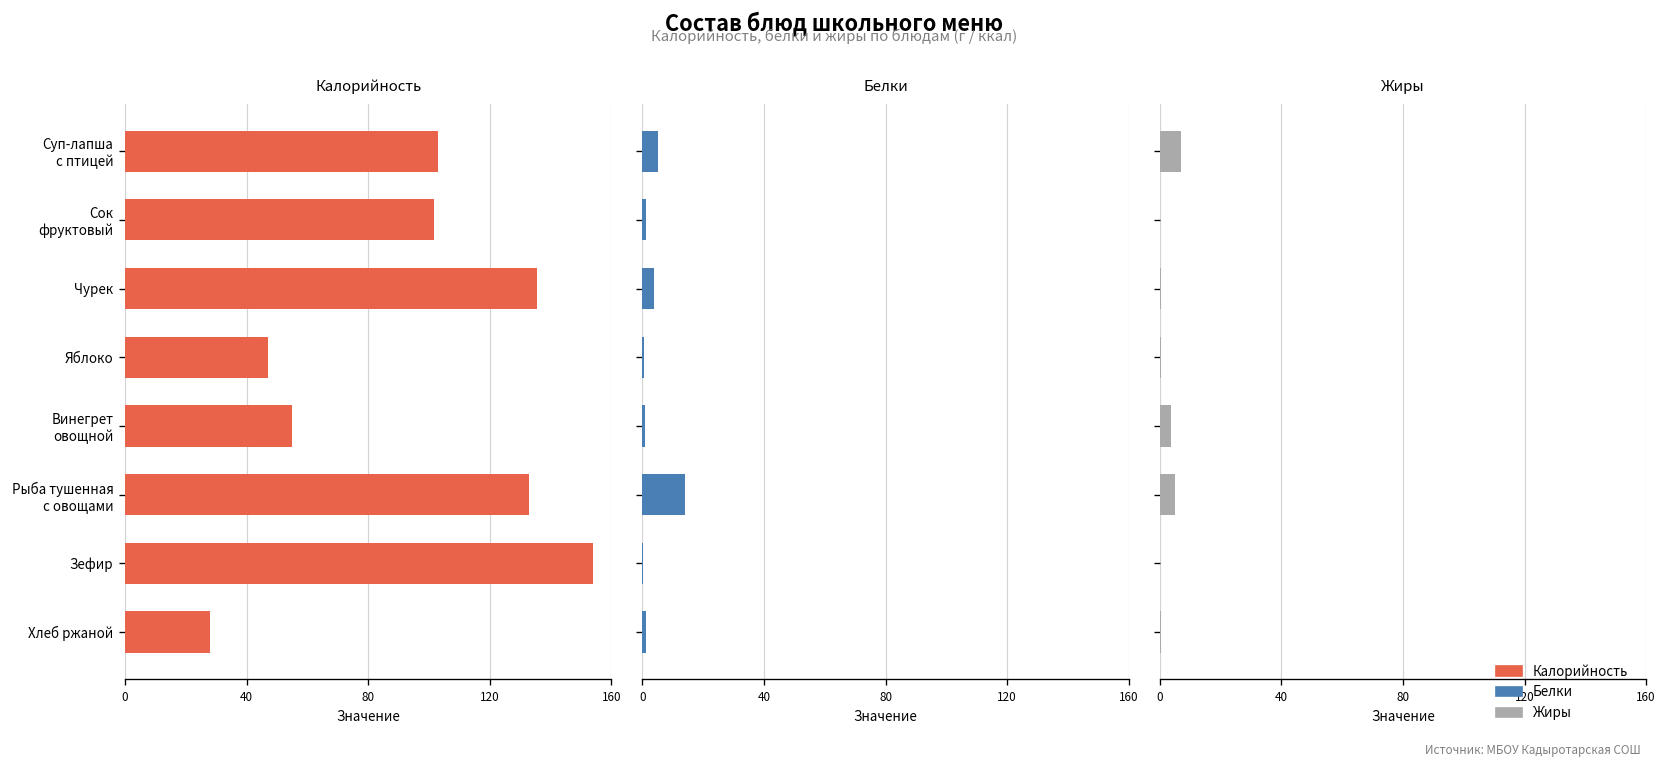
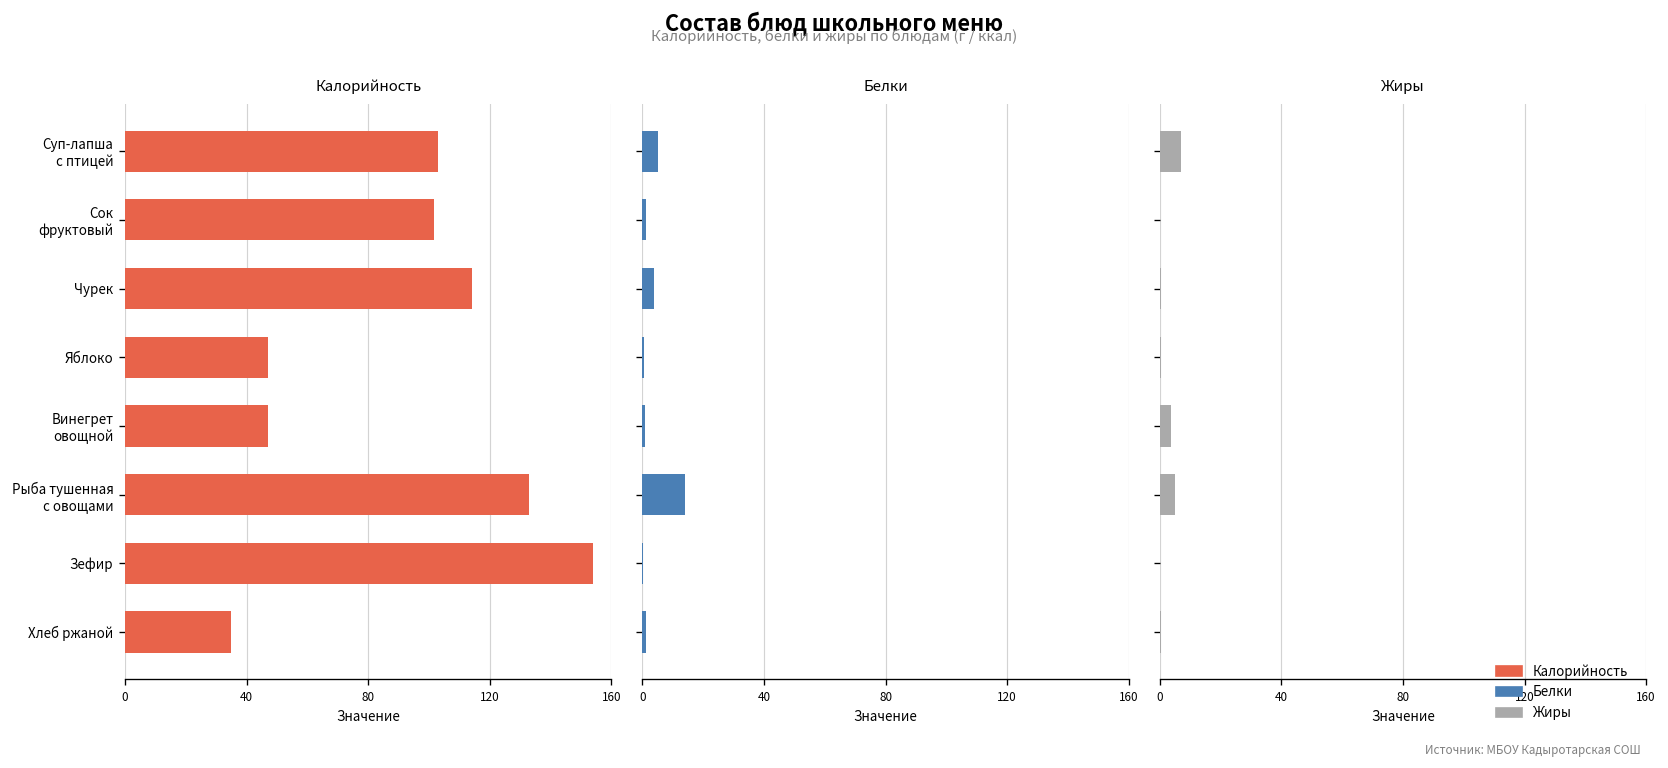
  {
    "Калорийность": {
      "Суп-лапша с птицей": 103,
      "Сок фруктовый": 102,
-     "Чурек": 136,
+     "Чурек": 114,
      "Яблоко": 47,
-     "Винегрет овощной": 55,
+     "Винегрет овощной": 47,
      "Рыба тушенная с овощами": 133,
      "Зефир": 154,
-     "Хлеб ржаной": 28
+     "Хлеб ржаной": 35
    }
  }
